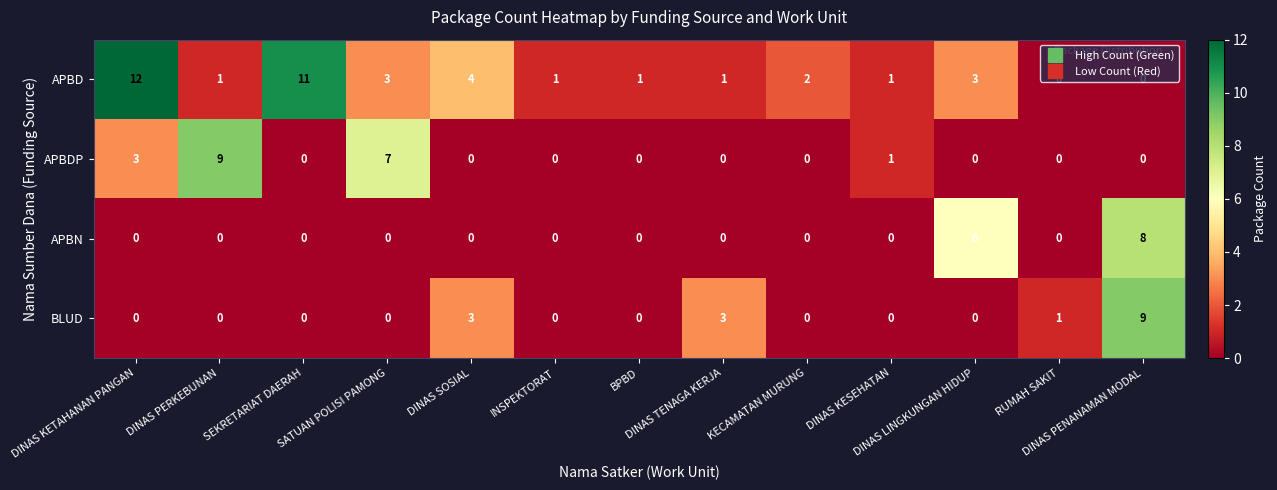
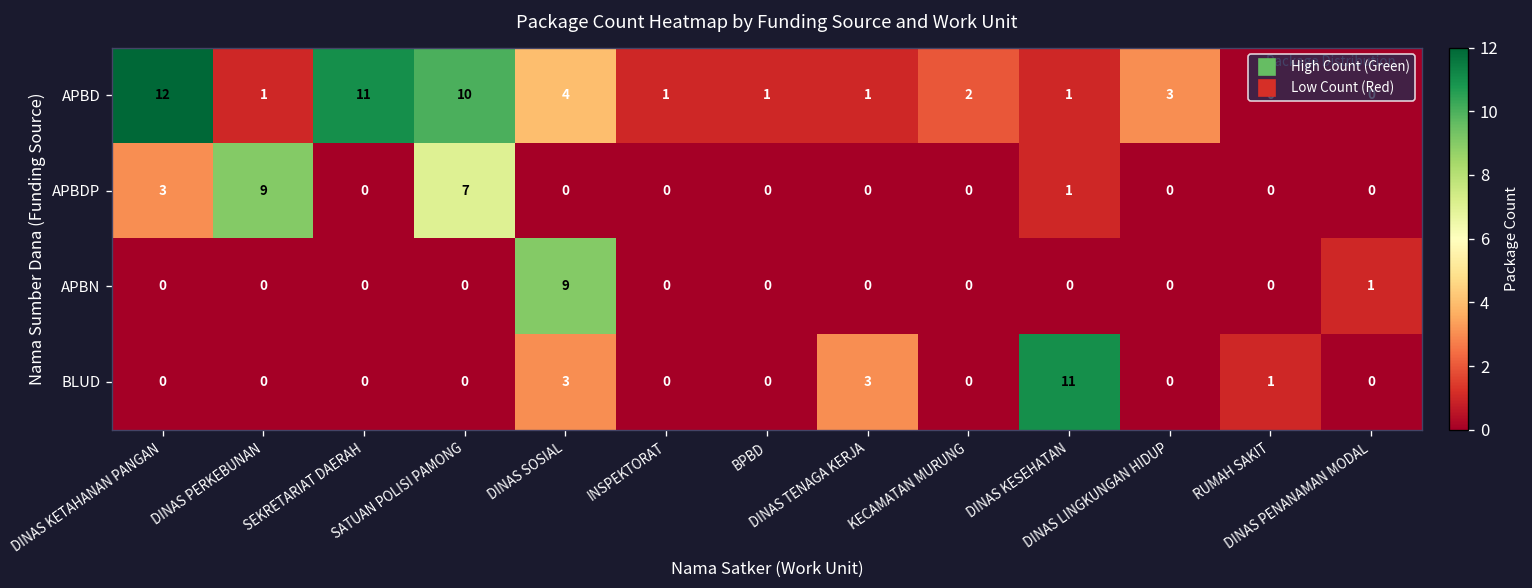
  {
    "APBD": {
      "DINAS KETAHANAN PANGAN": 12,
      "DINAS PERKEBUNAN": 1,
      "SEKRETARIAT DAERAH": 11,
-     "SATUAN POLISI PAMONG": 3,
+     "SATUAN POLISI PAMONG": 10,
      "DINAS SOSIAL": 4,
      "INSPEKTORAT": 1,
      "BPBD": 1,
      "DINAS TENAGA KERJA": 1,
      "KECAMATAN MURUNG": 2,
      "DINAS KESEHATAN": 1,
      "DINAS LINGKUNGAN HIDUP": 3
    },
    "APBDP": {
      "DINAS KETAHANAN PANGAN": 3,
      "DINAS PERKEBUNAN": 9,
      "SEKRETARIAT DAERAH": 0,
      "SATUAN POLISI PAMONG": 7,
      "DINAS SOSIAL": 0,
      "INSPEKTORAT": 0,
      "BPBD": 0,
      "DINAS TENAGA KERJA": 0,
      "KECAMATAN MURUNG": 0,
      "DINAS KESEHATAN": 1,
      "DINAS LINGKUNGAN HIDUP": 0,
      "RUMAH SAKIT": 0,
      "DINAS PENANAMAN MODAL": 0
    },
    "APBN": {
      "DINAS KETAHANAN PANGAN": 0,
      "DINAS PERKEBUNAN": 0,
      "SEKRETARIAT DAERAH": 0,
      "SATUAN POLISI PAMONG": 0,
-     "DINAS SOSIAL": 0,
+     "DINAS SOSIAL": 9,
      "INSPEKTORAT": 0,
      "BPBD": 0,
      "DINAS TENAGA KERJA": 0,
      "KECAMATAN MURUNG": 0,
      "DINAS KESEHATAN": 0,
-     "DINAS LINGKUNGAN HIDUP": 6,
+     "DINAS LINGKUNGAN HIDUP": 0,
      "RUMAH SAKIT": 0,
-     "DINAS PENANAMAN MODAL": 8
+     "DINAS PENANAMAN MODAL": 1
    },
    "BLUD": {
      "DINAS KETAHANAN PANGAN": 0,
      "DINAS PERKEBUNAN": 0,
      "SEKRETARIAT DAERAH": 0,
      "SATUAN POLISI PAMONG": 0,
      "DINAS SOSIAL": 3,
      "INSPEKTORAT": 0,
      "BPBD": 0,
      "DINAS TENAGA KERJA": 3,
      "KECAMATAN MURUNG": 0,
-     "DINAS KESEHATAN": 0,
+     "DINAS KESEHATAN": 11,
      "DINAS LINGKUNGAN HIDUP": 0,
      "RUMAH SAKIT": 1,
-     "DINAS PENANAMAN MODAL": 9
+     "DINAS PENANAMAN MODAL": 0
    }
  }
